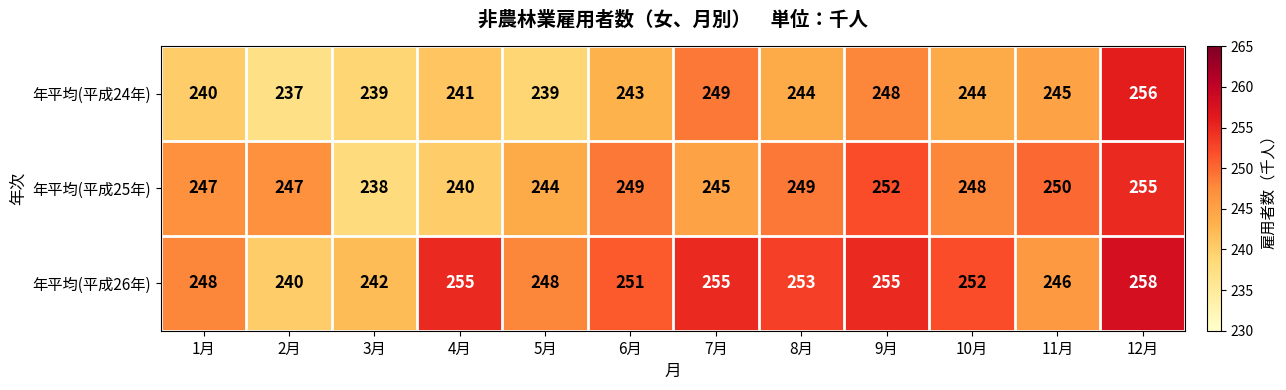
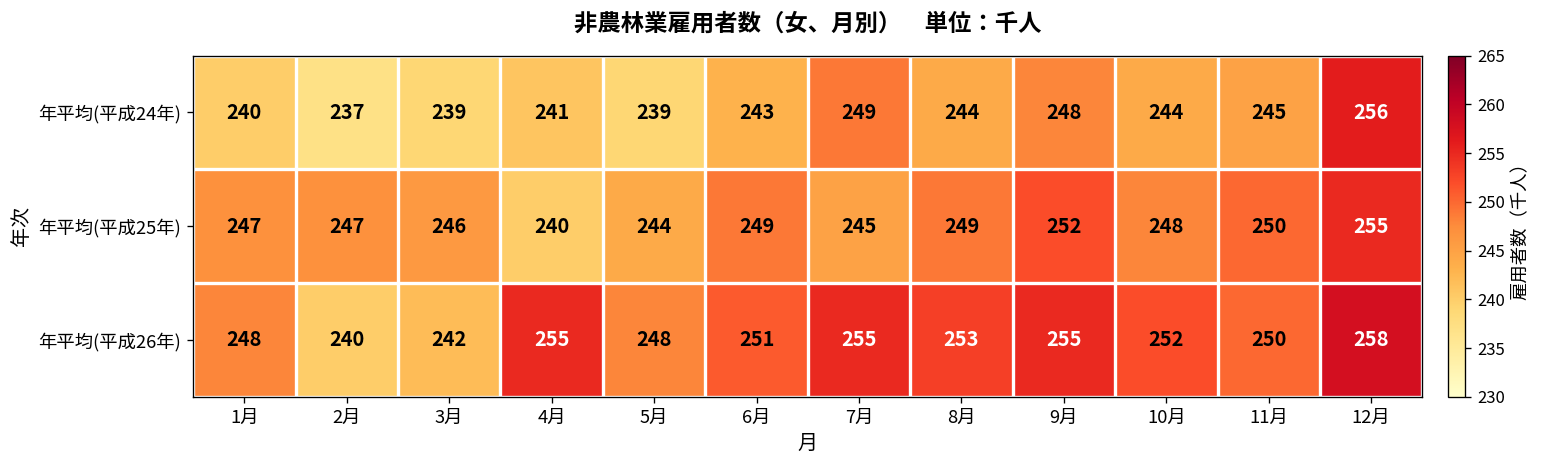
  {
    "年平均(平成24年)": {
      "1月": 240,
      "2月": 237,
      "3月": 239,
      "4月": 241,
      "5月": 239,
      "6月": 243,
      "7月": 249,
      "8月": 244,
      "9月": 248,
      "10月": 244,
      "11月": 245,
      "12月": 256
    },
    "年平均(平成25年)": {
      "1月": 247,
      "2月": 247,
-     "3月": 238,
+     "3月": 246,
      "4月": 240,
      "5月": 244,
      "6月": 249,
      "7月": 245,
      "8月": 249,
      "9月": 252,
      "10月": 248,
      "11月": 250,
      "12月": 255
    },
    "年平均(平成26年)": {
      "1月": 248,
      "2月": 240,
      "3月": 242,
      "4月": 255,
      "5月": 248,
      "6月": 251,
      "7月": 255,
      "8月": 253,
      "9月": 255,
      "10月": 252,
-     "11月": 246,
+     "11月": 250,
      "12月": 258
    }
  }
